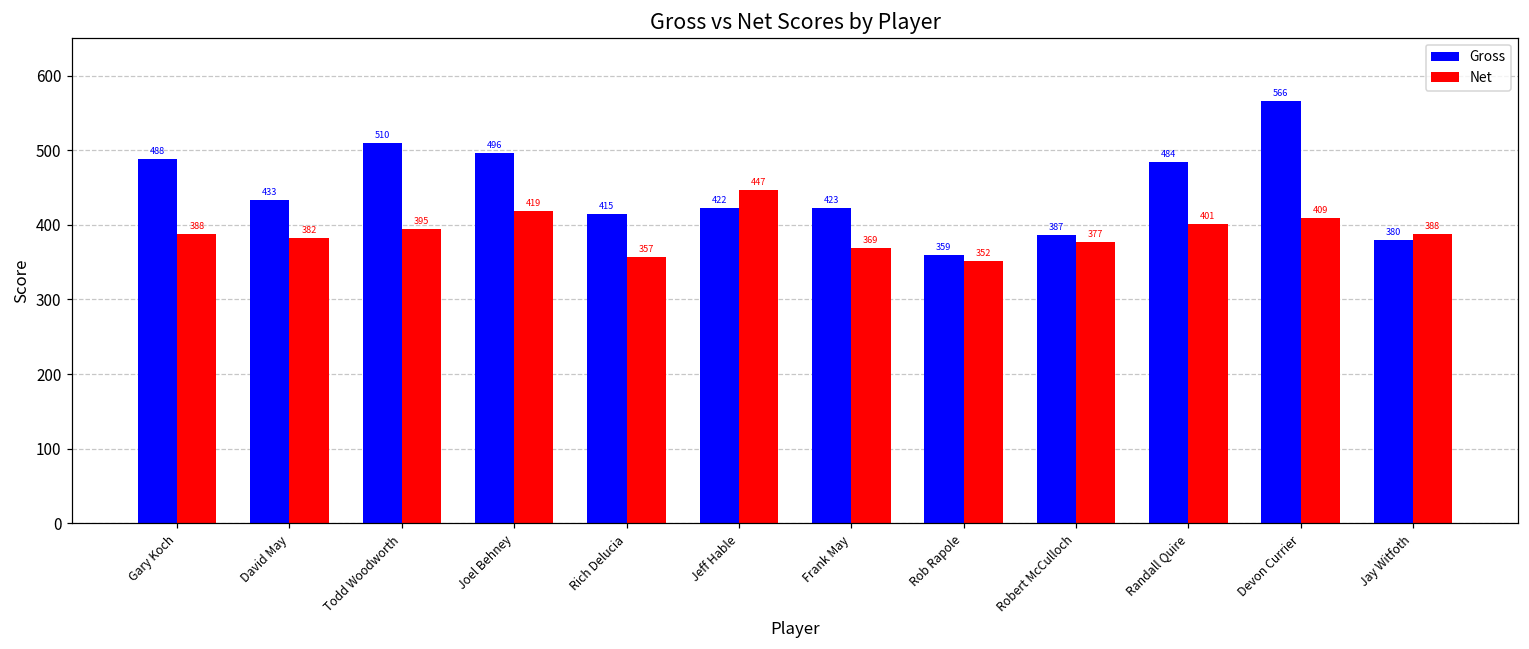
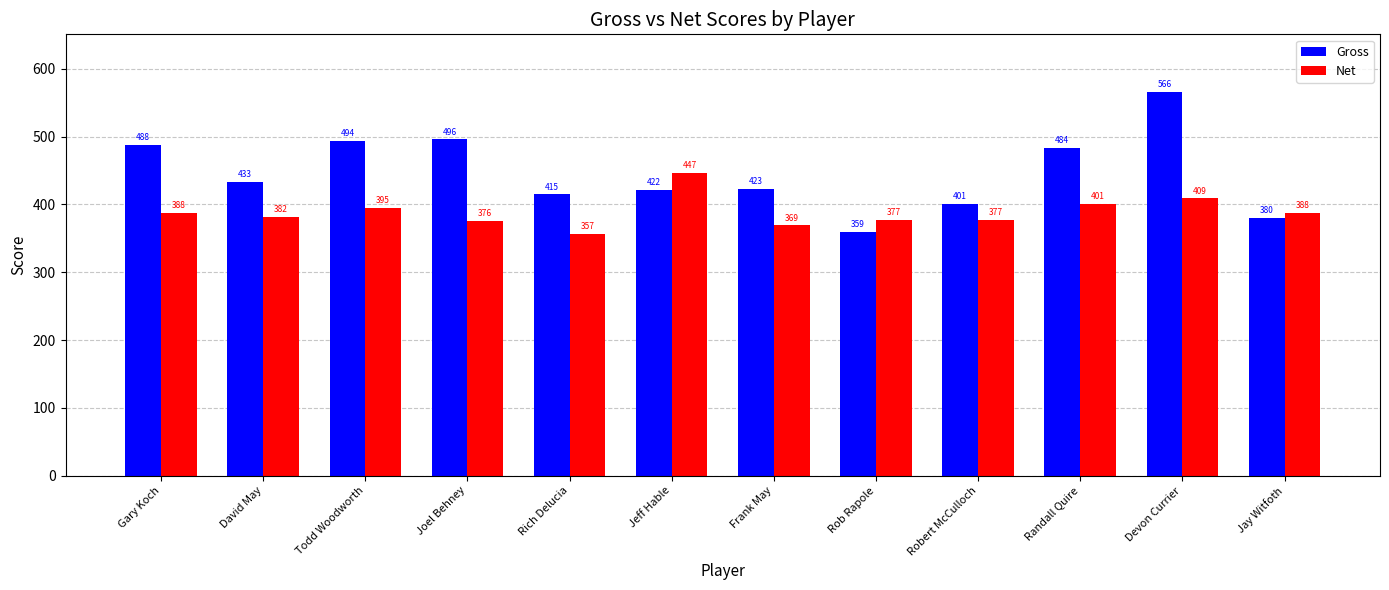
  {
    "Gross": {
      "Gary Koch": 488,
      "David May": 433,
-     "Todd Woodworth": 510,
+     "Todd Woodworth": 494,
      "Joel Behney": 496,
      "Rich Delucia": 415,
      "Jeff Hable": 422,
      "Frank May": 423,
      "Rob Rapole": 359,
-     "Robert McCulloch": 387,
+     "Robert McCulloch": 401,
      "Randall Quire": 484,
      "Devon Currier": 566,
      "Jay Witfoth": 380
    },
    "Net": {
      "Gary Koch": 388,
      "David May": 382,
      "Todd Woodworth": 395,
-     "Joel Behney": 419,
+     "Joel Behney": 376,
      "Rich Delucia": 357,
      "Jeff Hable": 447,
      "Frank May": 369,
-     "Rob Rapole": 352,
+     "Rob Rapole": 377,
      "Robert McCulloch": 377,
      "Randall Quire": 401,
      "Devon Currier": 409,
      "Jay Witfoth": 388
    }
  }
